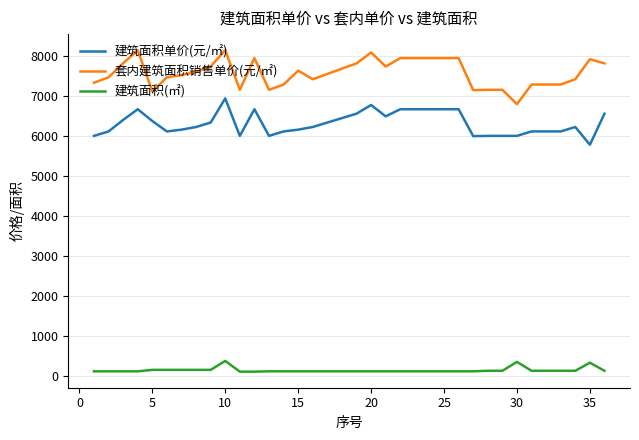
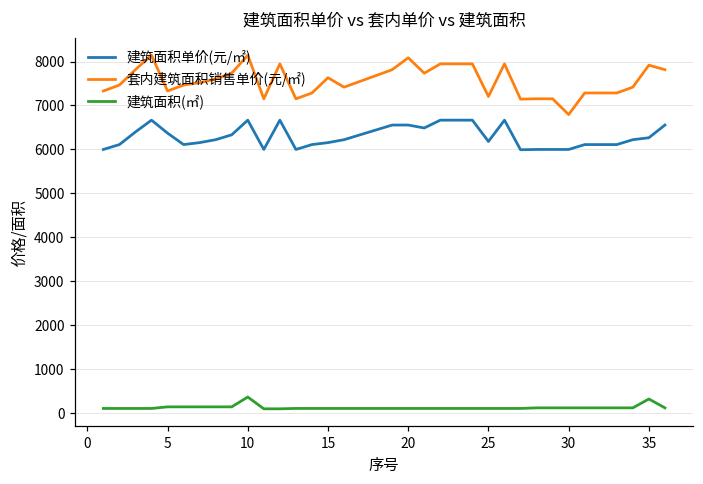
  {
    "建筑面积单价(元/㎡)": {
      "5": 6400,
-     "10": 6900,
+     "10": 6700,
      "15": 6200,
-     "20": 6800,
-     "25": 6700,
+     "20": 6600,
+     "25": 6200,
      "30": 6000,
-     "35": 5800
+     "35": 6300
    },
    "套内建筑面积销售单价(元/㎡)": {
-     "5": 7100,
+     "5": 7300,
      "10": 8100,
      "15": 7600,
      "20": 8100,
-     "25": 7900,
+     "25": 7200,
      "30": 6800,
      "35": 7900
    },
    "建筑面积(㎡)": {
      "5": 100,
      "10": 400,
      "15": 100,
      "20": 100,
      "25": 100,
-     "30": 300,
+     "30": 100,
      "35": 300
    }
  }
